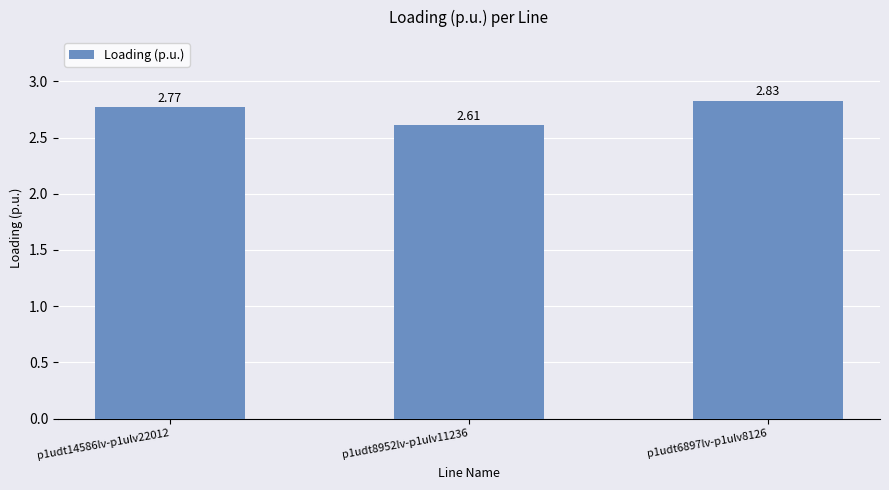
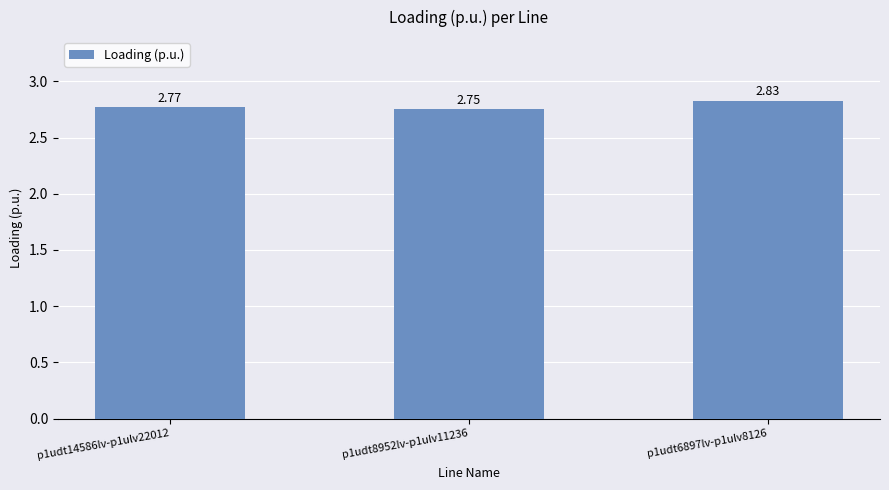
  {
    "p1udt14586lv-p1ulv22012": 2.77,
-   "p1udt8952lv-p1ulv11236": 2.61,
+   "p1udt8952lv-p1ulv11236": 2.75,
    "p1udt6897lv-p1ulv8126": 2.83
  }
